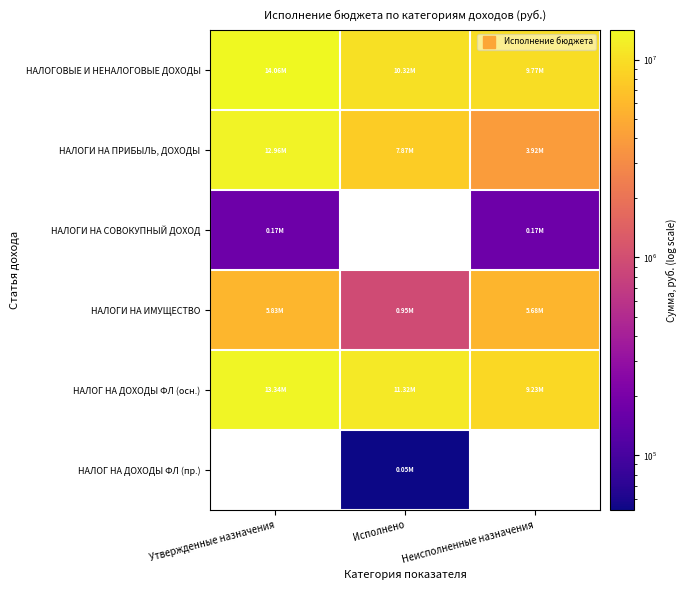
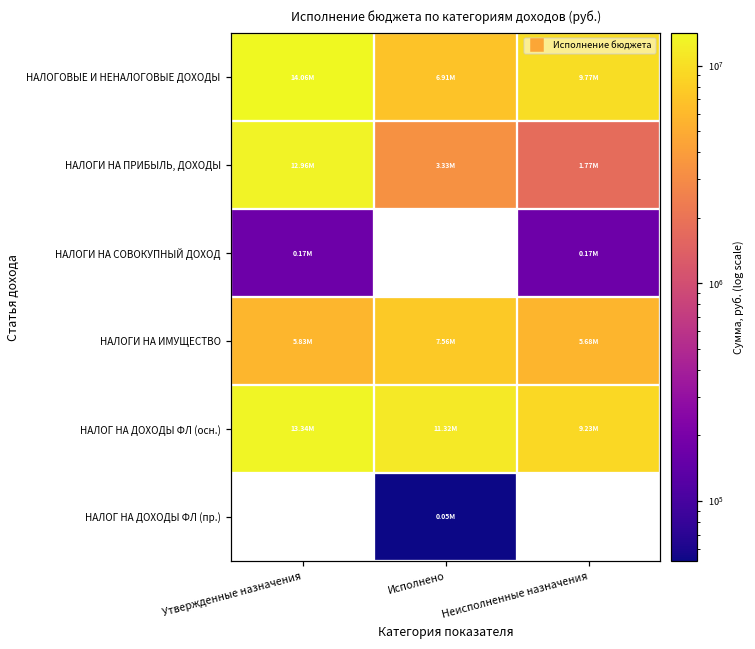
  {
    "НАЛОГОВЫЕ И НЕНАЛОГОВЫЕ ДОХОДЫ": {
      "Утвержденные назначения": "14.06M",
-     "Исполнено": "10.32M",
+     "Исполнено": "6.91M",
      "Неисполненные назначения": "9.77M"
    },
    "НАЛОГИ НА ПРИБЫЛЬ, ДОХОДЫ": {
      "Утвержденные назначения": "12.96M",
-     "Исполнено": "7.87M",
-     "Неисполненные назначения": "3.92M"
+     "Исполнено": "3.33M",
+     "Неисполненные назначения": "1.77M"
    },
    "НАЛОГИ НА СОВОКУПНЫЙ ДОХОД": {
      "Утвержденные назначения": "0.17M",
      "Неисполненные назначения": "0.17M"
    },
    "НАЛОГИ НА ИМУЩЕСТВО": {
      "Утвержденные назначения": "5.83M",
-     "Исполнено": "0.95M",
+     "Исполнено": "7.56M",
      "Неисполненные назначения": "5.68M"
    },
    "НАЛОГ НА ДОХОДЫ ФЛ (осн.)": {
      "Утвержденные назначения": "13.34M",
      "Исполнено": "11.32M",
      "Неисполненные назначения": "9.23M"
    },
    "НАЛОГ НА ДОХОДЫ ФЛ (пр.)": {
      "Исполнено": "0.05M"
    }
  }
